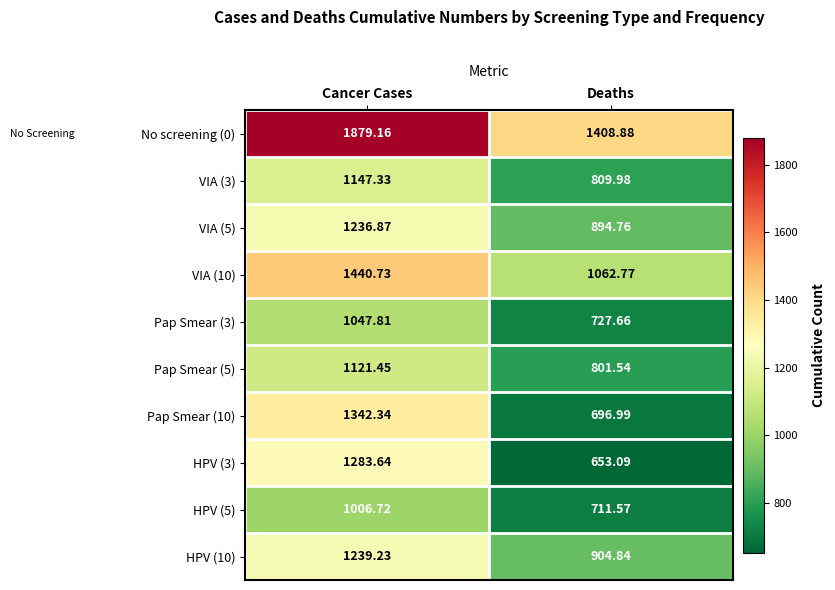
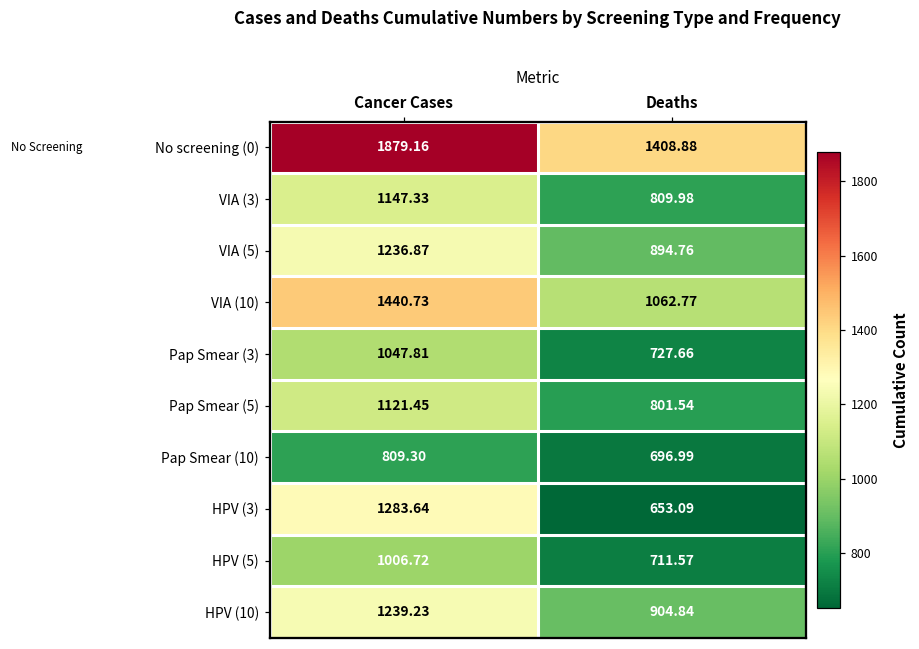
  {
    "No screening (0)": {
      "Cancer Cases": 1879.16,
      "Deaths": 1408.88
    },
    "VIA (3)": {
      "Cancer Cases": 1147.33,
      "Deaths": 809.98
    },
    "VIA (5)": {
      "Cancer Cases": 1236.87,
      "Deaths": 894.76
    },
    "VIA (10)": {
      "Cancer Cases": 1440.73,
      "Deaths": 1062.77
    },
    "Pap Smear (3)": {
      "Cancer Cases": 1047.81,
      "Deaths": 727.66
    },
    "Pap Smear (5)": {
      "Cancer Cases": 1121.45,
      "Deaths": 801.54
    },
    "Pap Smear (10)": {
-     "Cancer Cases": 1342.34,
+     "Cancer Cases": 809.30,
      "Deaths": 696.99
    },
    "HPV (3)": {
      "Cancer Cases": 1283.64,
      "Deaths": 653.09
    },
    "HPV (5)": {
      "Cancer Cases": 1006.72,
      "Deaths": 711.57
    },
    "HPV (10)": {
      "Cancer Cases": 1239.23,
      "Deaths": 904.84
    }
  }
